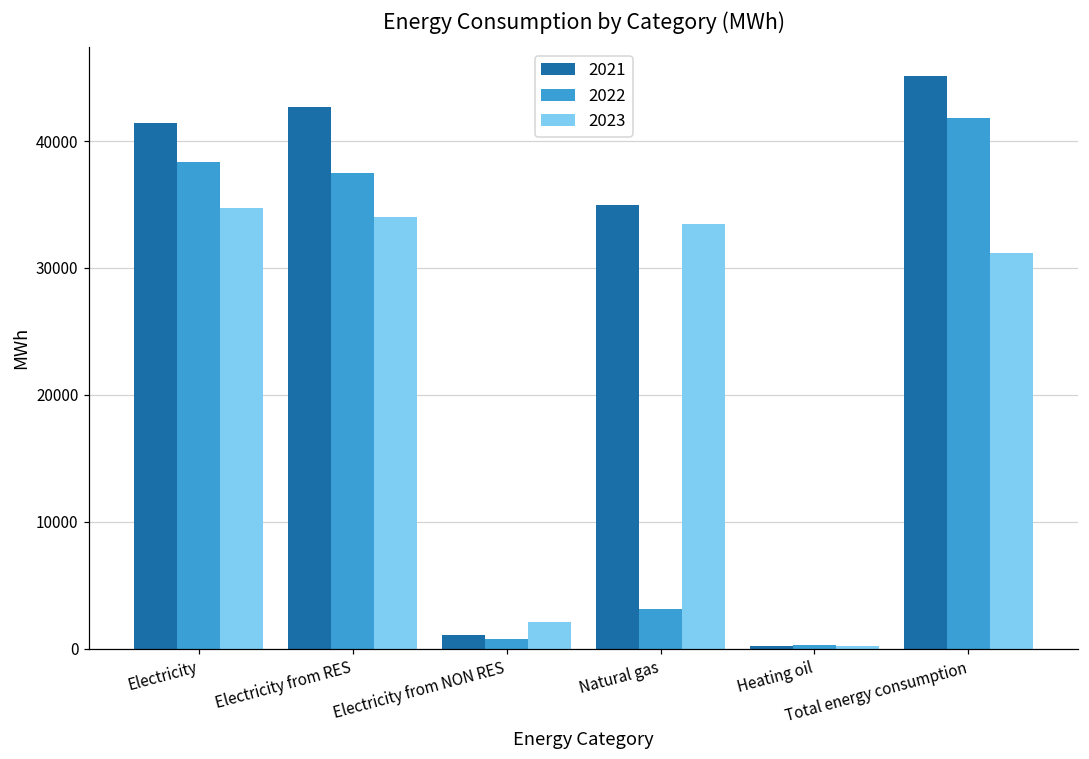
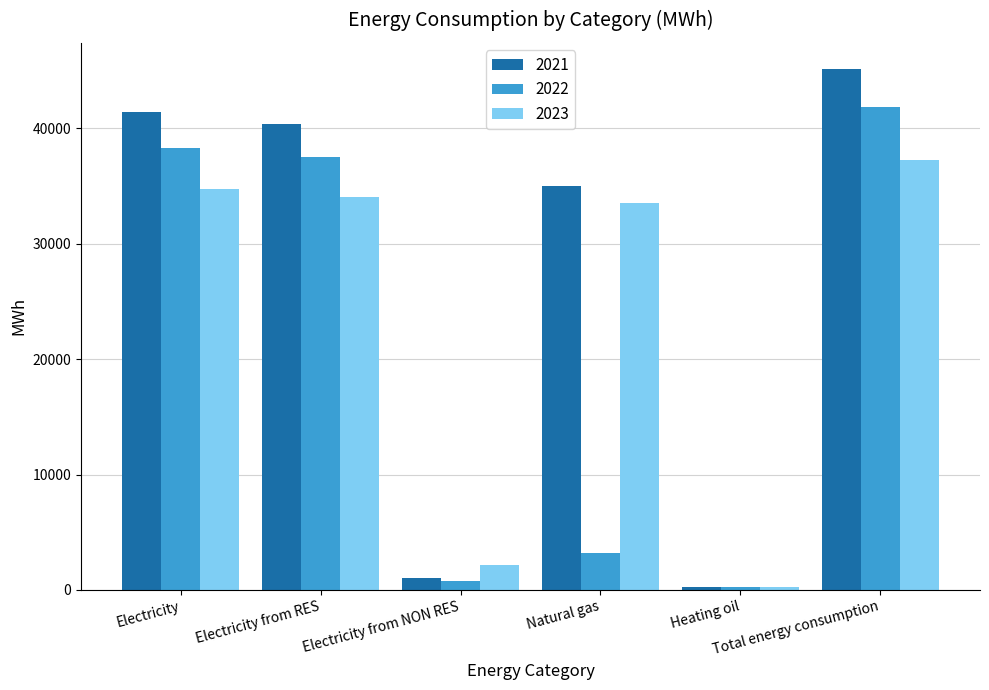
  {
    "2021": {
      "Electricity": 41400,
-     "Electricity from RES": 42700,
+     "Electricity from RES": 40300,
      "Electricity from NON RES": 1100,
      "Natural gas": 35000,
      "Heating oil": 200,
      "Total energy consumption": 45100
    },
    "2022": {
      "Electricity": 38300,
      "Electricity from RES": 37500,
      "Electricity from NON RES": 800,
      "Natural gas": 3200,
      "Heating oil": 300,
      "Total energy consumption": 41800
    },
    "2023": {
      "Electricity": 34700,
      "Electricity from RES": 34000,
      "Electricity from NON RES": 2100,
      "Natural gas": 33500,
-     "Total energy consumption": 31100
+     "Total energy consumption": 37300
    }
  }
